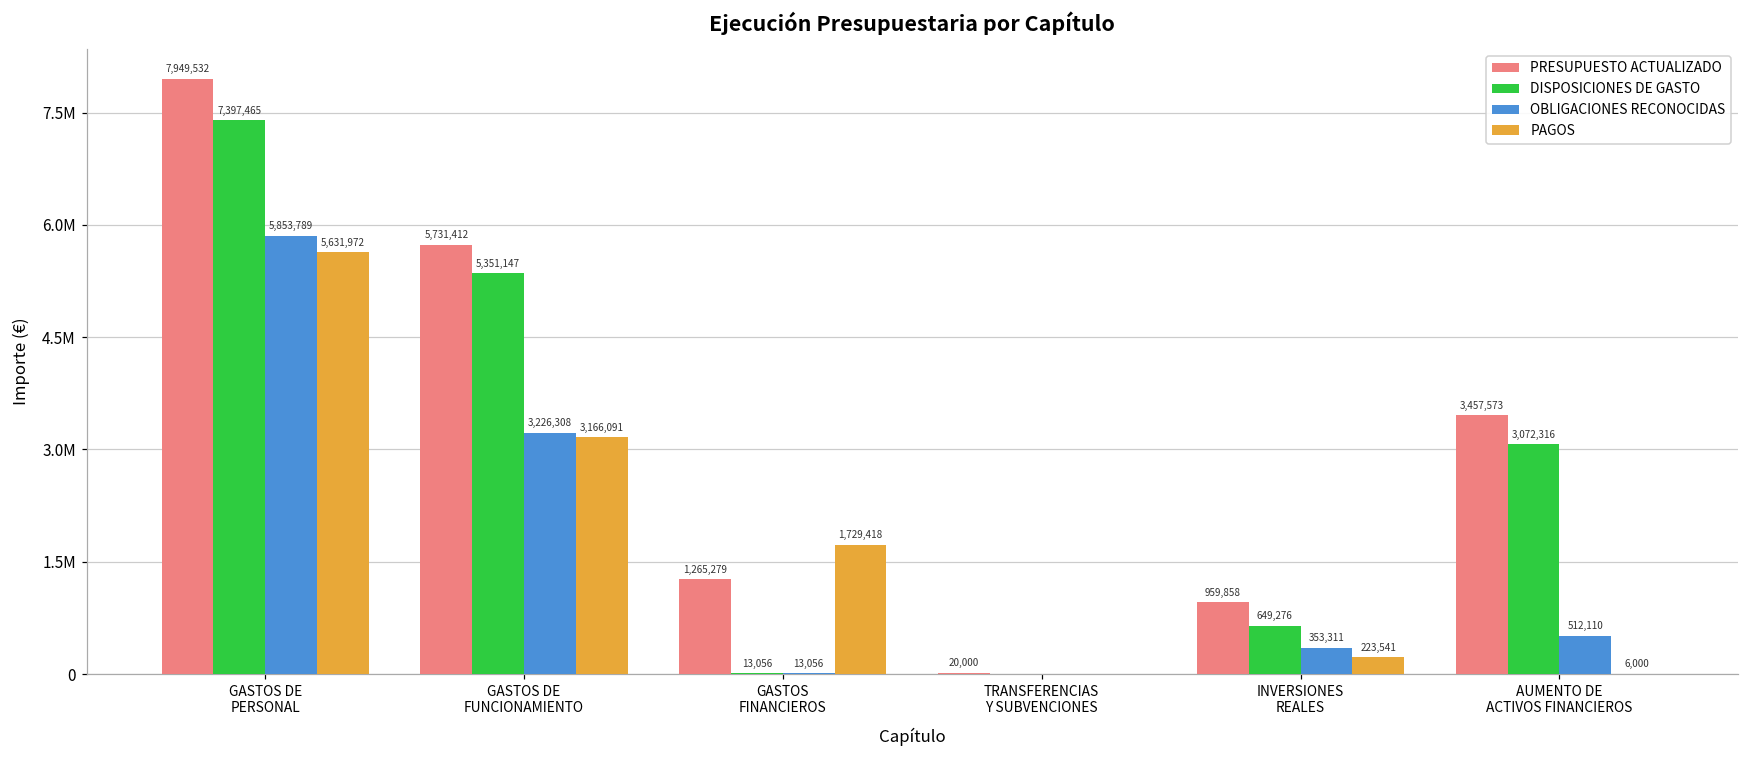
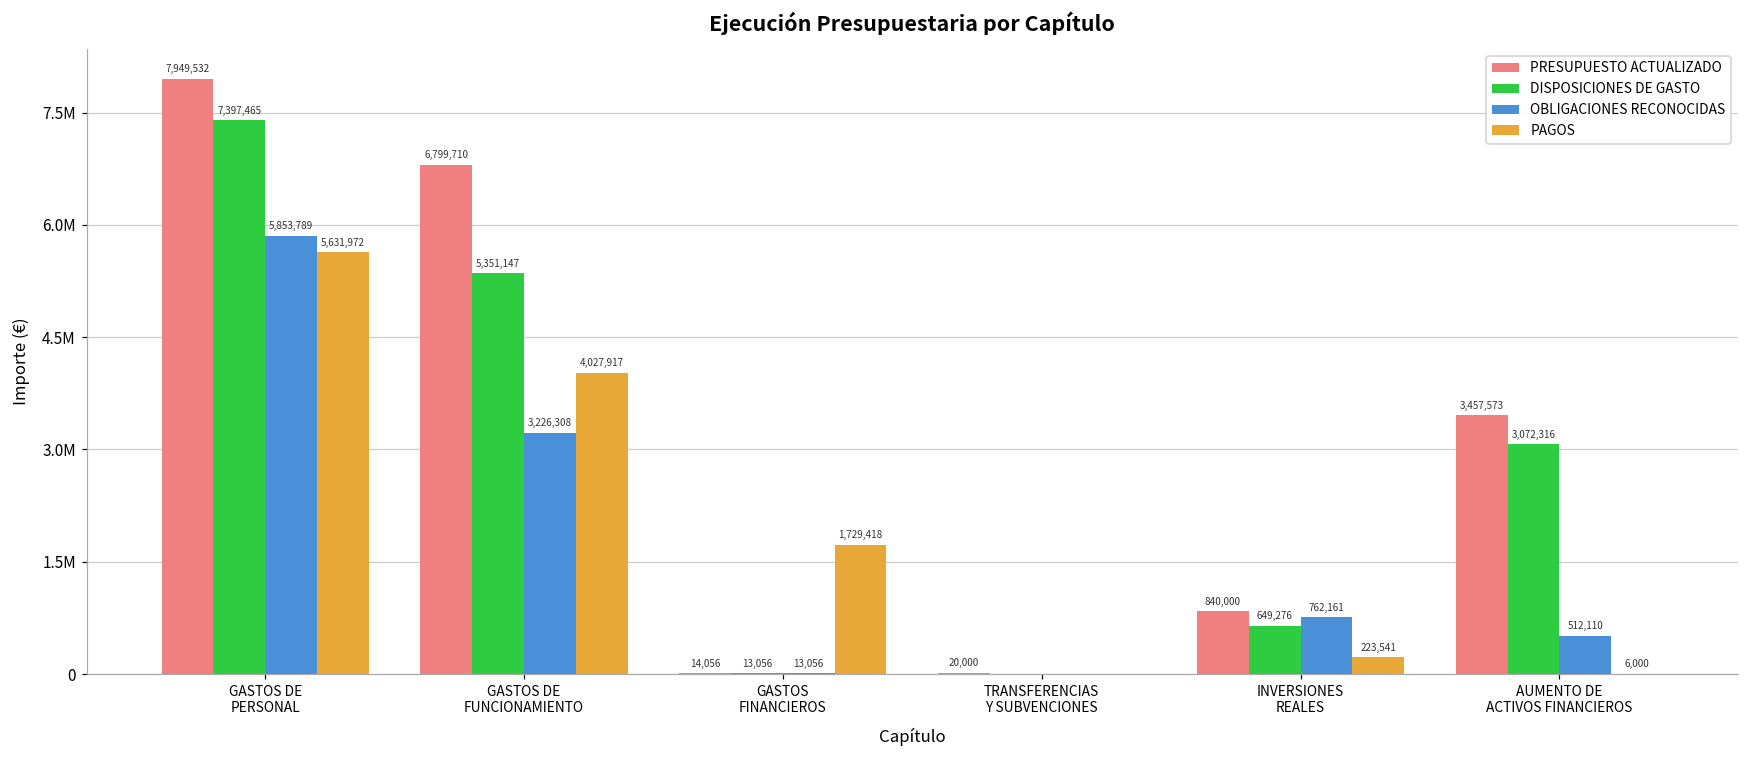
  {
    "PRESUPUESTO ACTUALIZADO": {
      "GASTOS DE PERSONAL": "7,949,532",
-     "GASTOS DE FUNCIONAMIENTO": "5,731,412",
-     "GASTOS FINANCIEROS": "1,265,279",
+     "GASTOS DE FUNCIONAMIENTO": "6,799,710",
+     "GASTOS FINANCIEROS": "14,056",
      "TRANSFERENCIAS Y SUBVENCIONES": "20,000",
-     "INVERSIONES REALES": "959,858",
+     "INVERSIONES REALES": "840,000",
      "AUMENTO DE ACTIVOS FINANCIEROS": "3,457,573"
    },
    "DISPOSICIONES DE GASTO": {
      "GASTOS DE PERSONAL": "7,397,465",
      "GASTOS DE FUNCIONAMIENTO": "5,351,147",
      "GASTOS FINANCIEROS": "13,056",
      "INVERSIONES REALES": "649,276",
      "AUMENTO DE ACTIVOS FINANCIEROS": "3,072,316"
    },
    "OBLIGACIONES RECONOCIDAS": {
      "GASTOS DE PERSONAL": "5,853,789",
      "GASTOS DE FUNCIONAMIENTO": "3,226,308",
      "GASTOS FINANCIEROS": "13,056",
-     "INVERSIONES REALES": "353,311",
+     "INVERSIONES REALES": "762,161",
      "AUMENTO DE ACTIVOS FINANCIEROS": "512,110"
    },
    "PAGOS": {
      "GASTOS DE PERSONAL": "5,631,972",
-     "GASTOS DE FUNCIONAMIENTO": "3,166,091",
+     "GASTOS DE FUNCIONAMIENTO": "4,027,917",
      "GASTOS FINANCIEROS": "1,729,418",
      "INVERSIONES REALES": "223,541",
      "AUMENTO DE ACTIVOS FINANCIEROS": "6,000"
    }
  }
